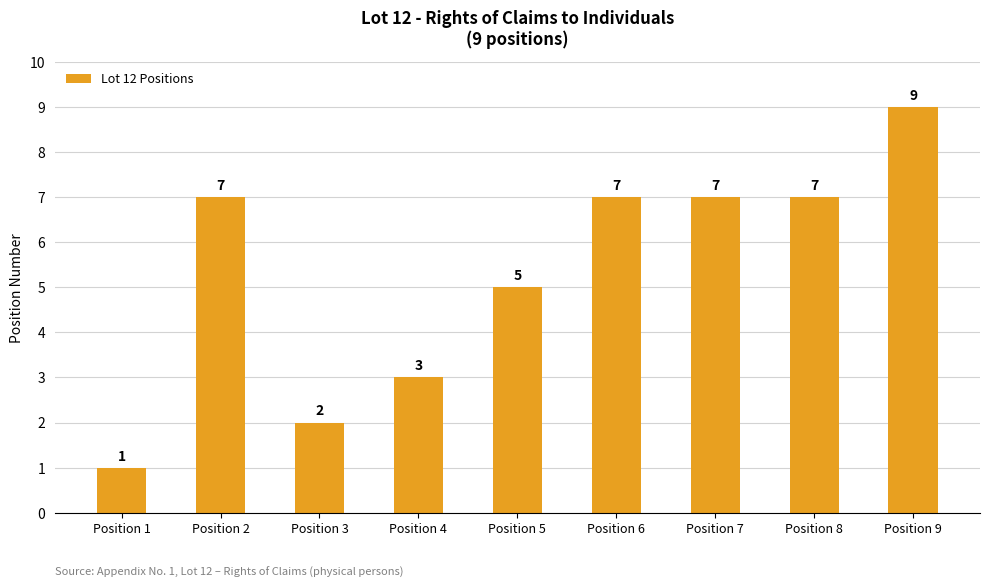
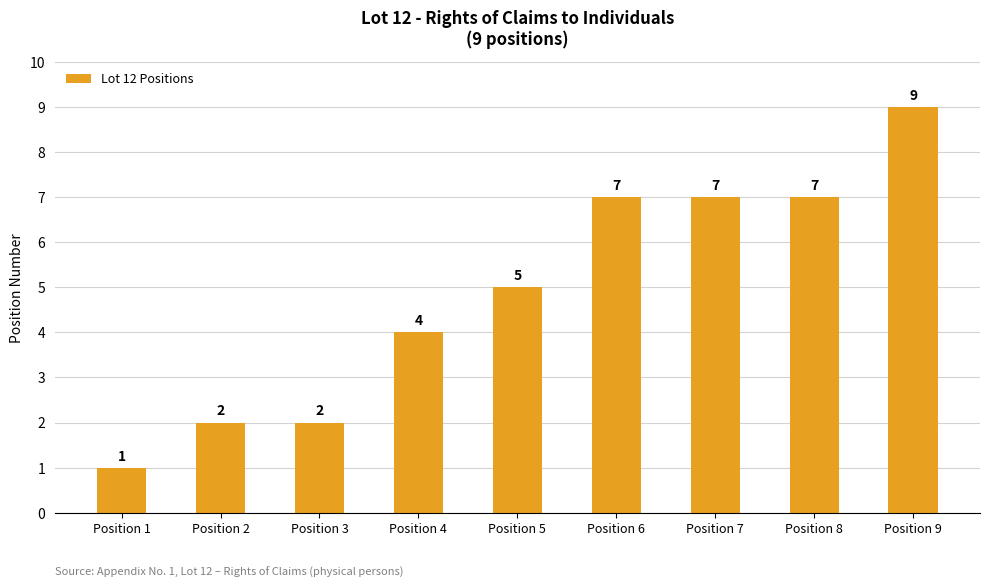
  {
    "Position 1": 1,
-   "Position 2": 7,
+   "Position 2": 2,
    "Position 3": 2,
-   "Position 4": 3,
+   "Position 4": 4,
    "Position 5": 5,
    "Position 6": 7,
    "Position 7": 7,
    "Position 8": 7,
    "Position 9": 9
  }
